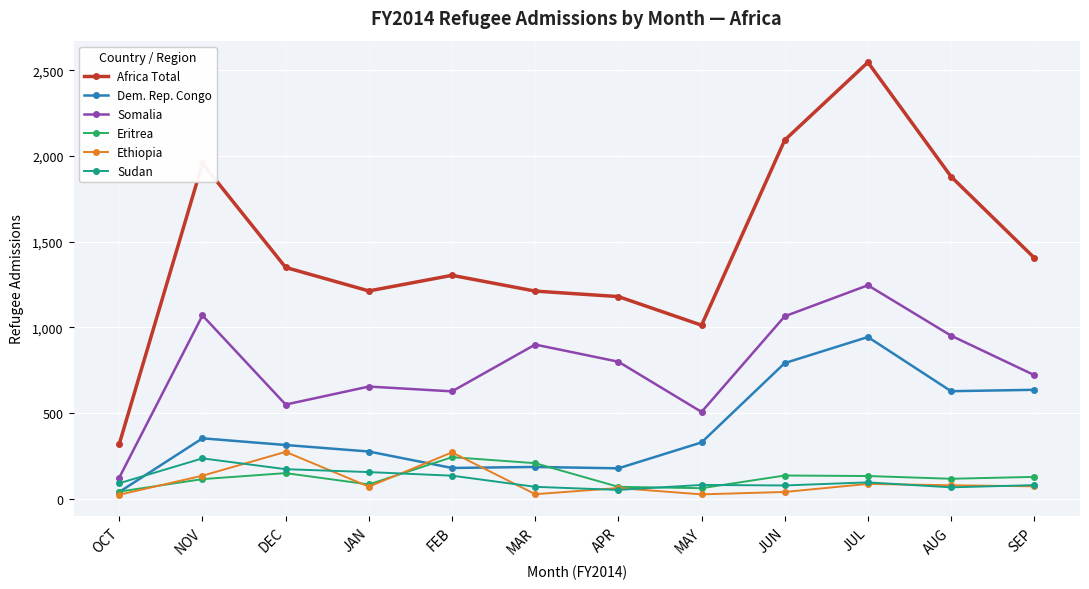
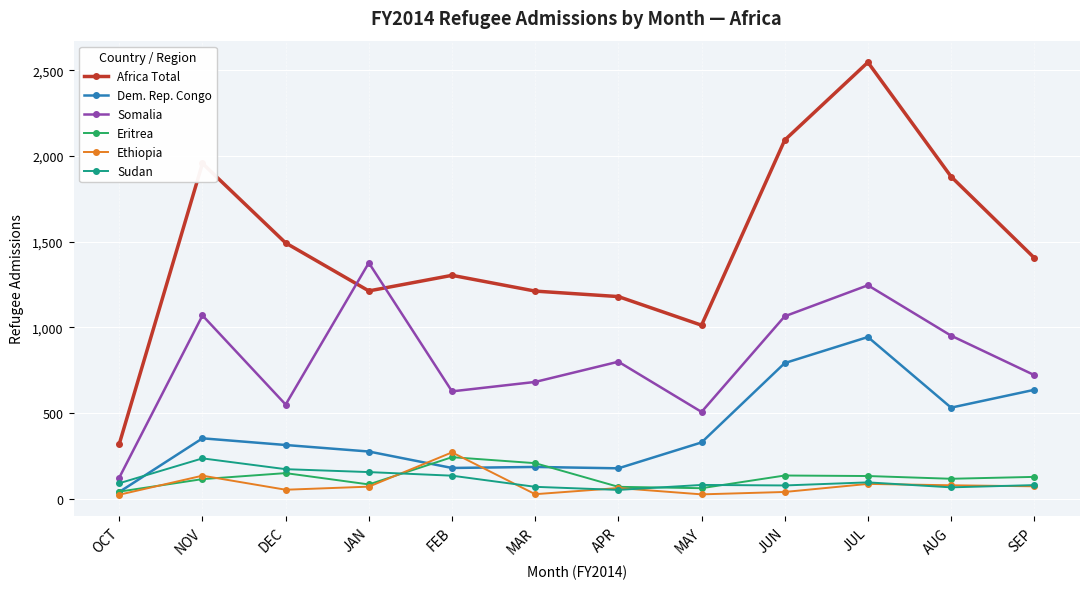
  {
    "Africa Total": {
      "OCT": "320",
-     "DEC": "1,350",
+     "DEC": "1,490",
      "JAN": "1,210",
      "FEB": "1,300",
      "MAR": "1,210",
      "APR": "1,180",
      "MAY": "1,010",
      "JUN": "2,090",
      "JUL": "2,550",
      "AUG": "1,880",
      "SEP": "1,410"
    },
    "Dem. Rep. Congo": {
      "NOV": "350",
      "DEC": "310",
      "JAN": "280",
      "FEB": "180",
      "MAR": "190",
      "APR": "180",
      "MAY": "330",
      "JUN": "790",
      "JUL": "940",
-     "AUG": "630",
+     "AUG": "530",
      "SEP": "640"
    },
    "Somalia": {
      "OCT": "120",
      "NOV": "1,070",
      "DEC": "550",
-     "JAN": "660",
+     "JAN": "1,380",
      "FEB": "630",
-     "MAR": "900",
+     "MAR": "680",
      "APR": "800",
      "MAY": "510",
      "JUN": "1,070",
      "JUL": "1,250",
      "AUG": "950",
      "SEP": "720"
    },
    "Ethiopia": {
      "OCT": "20",
      "NOV": "140",
-     "DEC": "270",
+     "DEC": "50",
      "FEB": "270",
      "MAR": "30",
      "MAY": "30",
      "JUN": "40"
    }
  }
